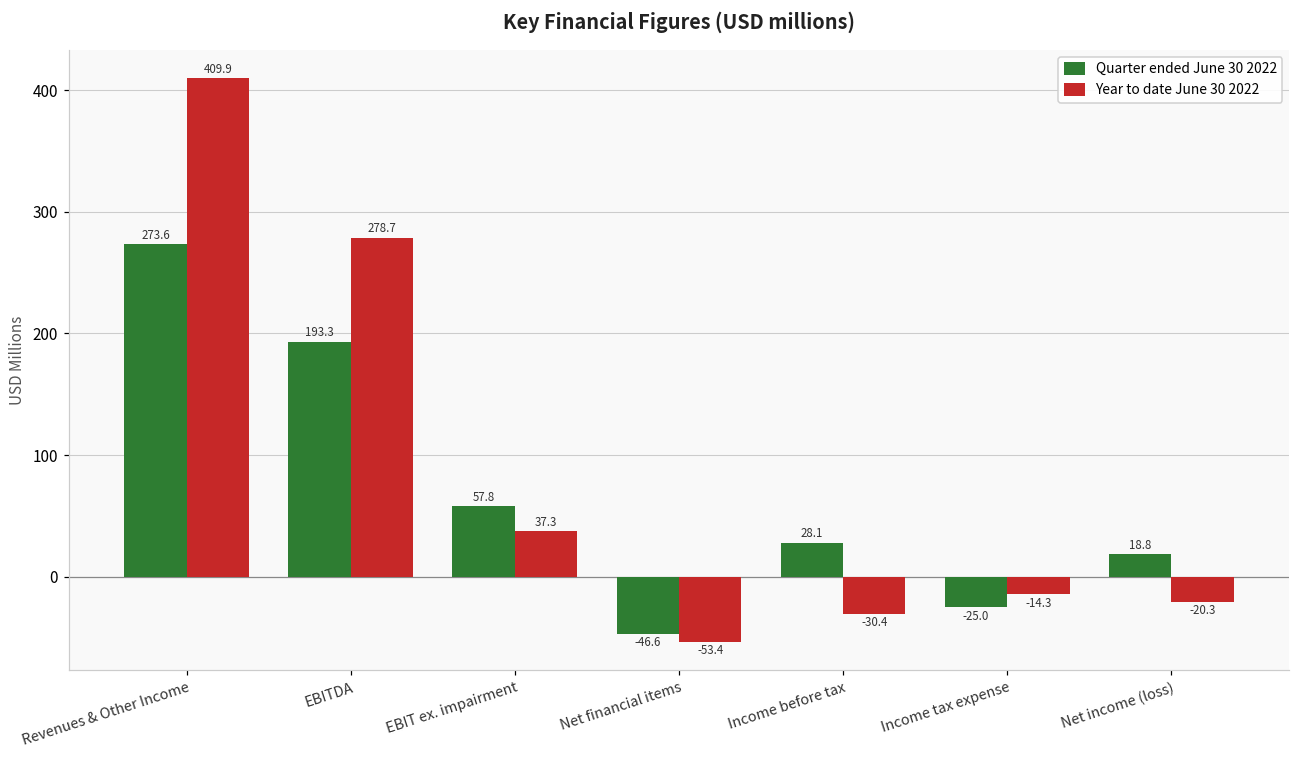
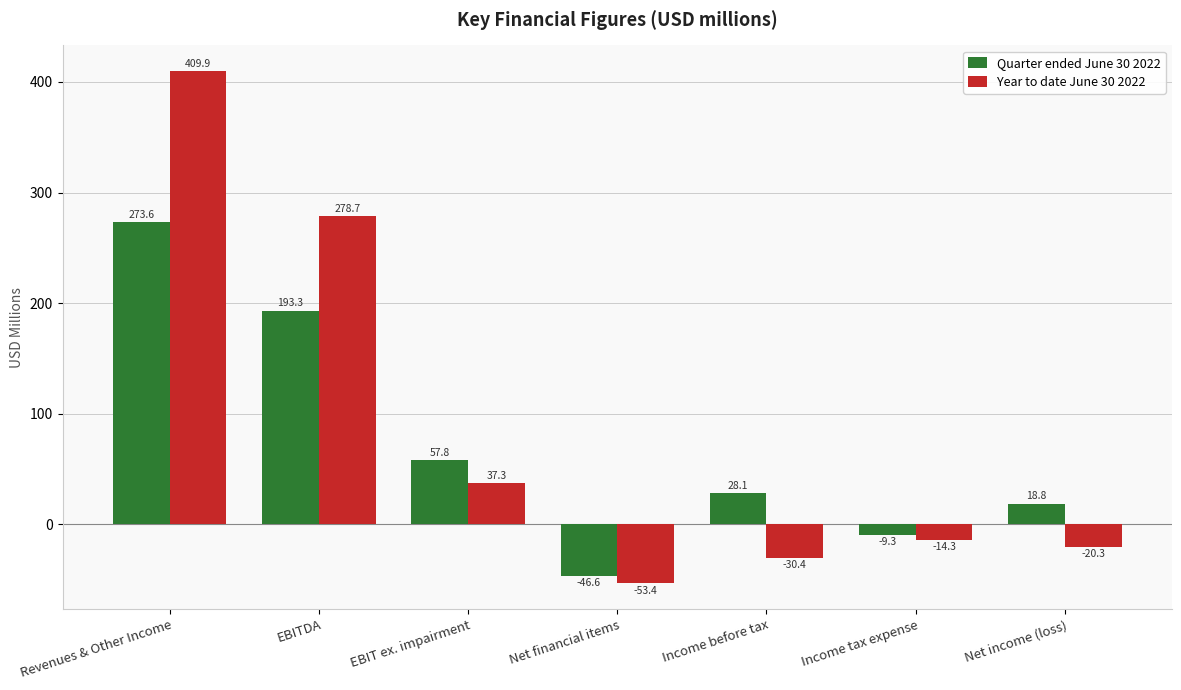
  {
    "Quarter ended June 30 2022": {
      "Revenues & Other Income": 273.6,
      "EBITDA": 193.3,
      "EBIT ex. impairment": 57.8,
      "Net financial items": -46.6,
      "Income before tax": 28.1,
-     "Income tax expense": -25.0,
+     "Income tax expense": -9.3,
      "Net income (loss)": 18.8
    },
    "Year to date June 30 2022": {
      "Revenues & Other Income": 409.9,
      "EBITDA": 278.7,
      "EBIT ex. impairment": 37.3,
      "Net financial items": -53.4,
      "Income before tax": -30.4,
      "Income tax expense": -14.3,
      "Net income (loss)": -20.3
    }
  }
